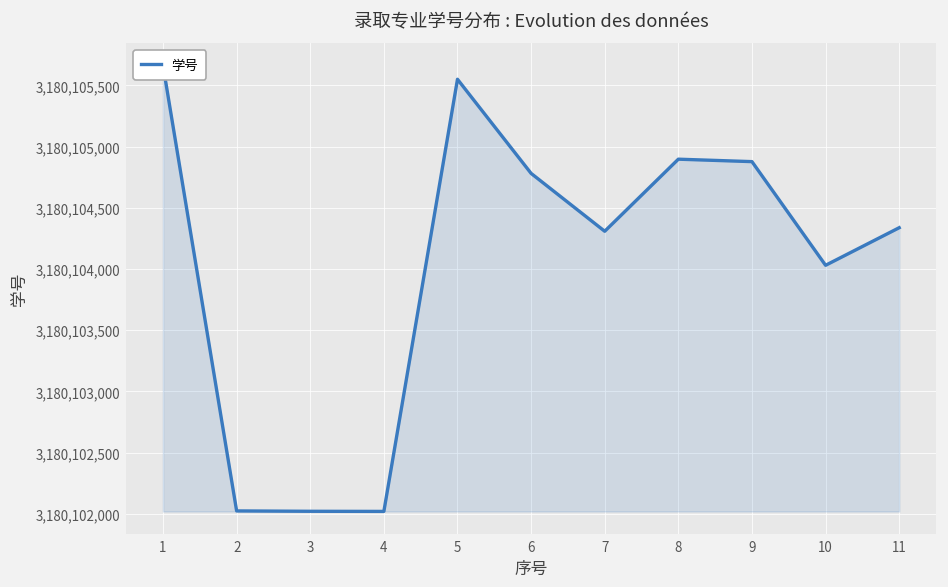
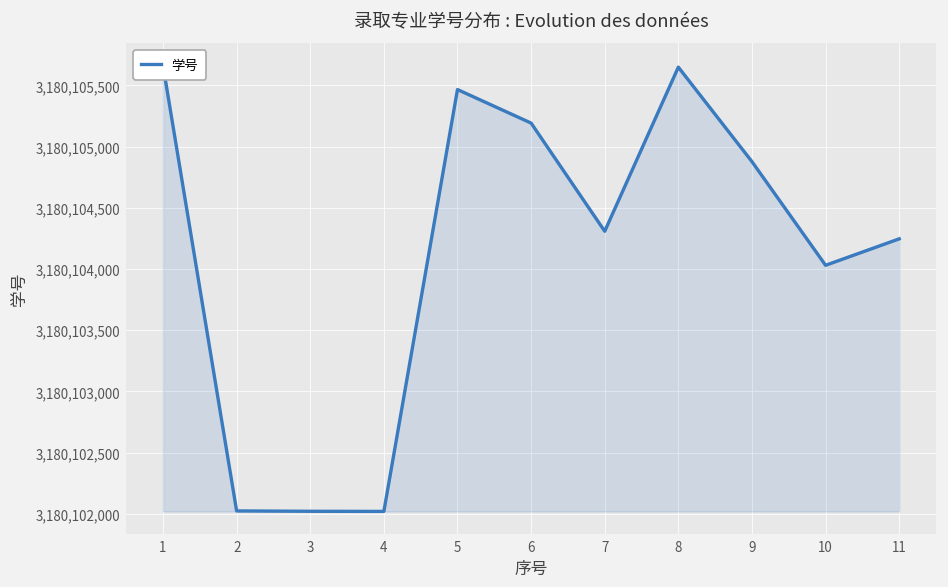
  {
    "2": "3,180,102,020",
    "3": "3,180,102,020",
    "4": "3,180,102,020",
-   "5": "3,180,105,550",
-   "6": "3,180,104,780",
+   "5": "3,180,105,470",
+   "6": "3,180,105,190",
    "7": "3,180,104,310",
-   "8": "3,180,104,900",
+   "8": "3,180,105,650",
    "9": "3,180,104,880",
    "10": "3,180,104,030",
-   "11": "3,180,104,340"
+   "11": "3,180,104,250"
  }
